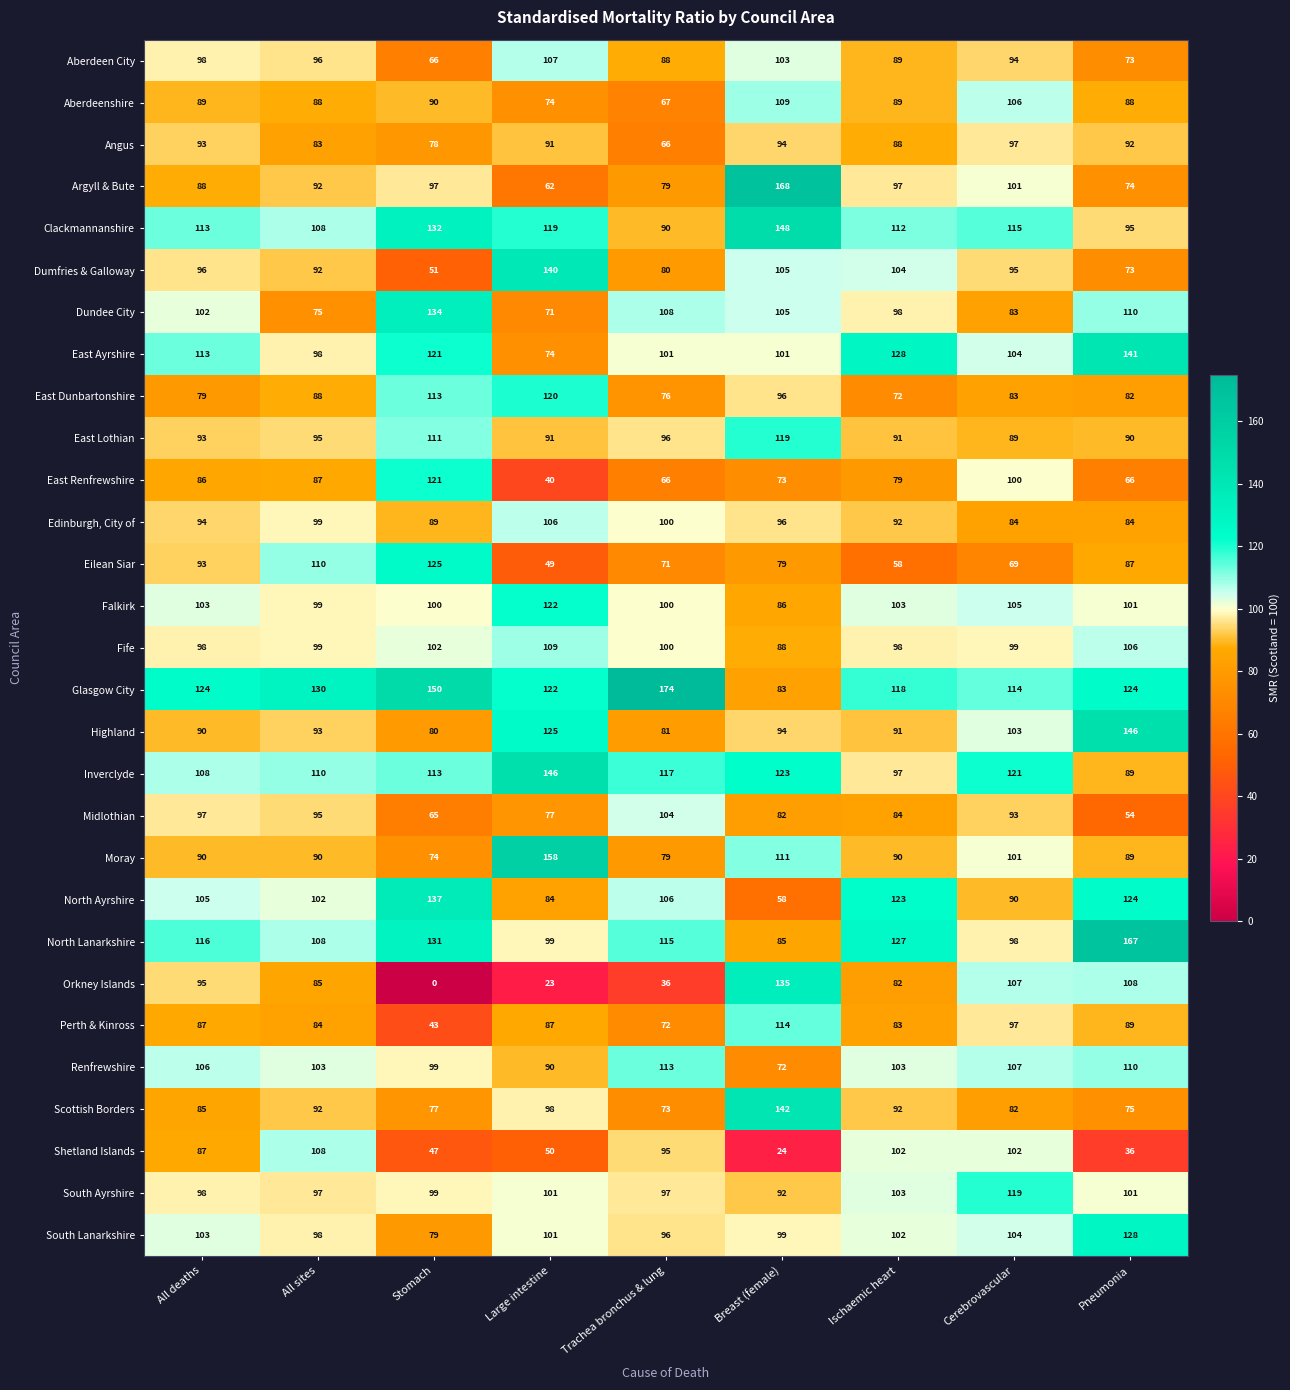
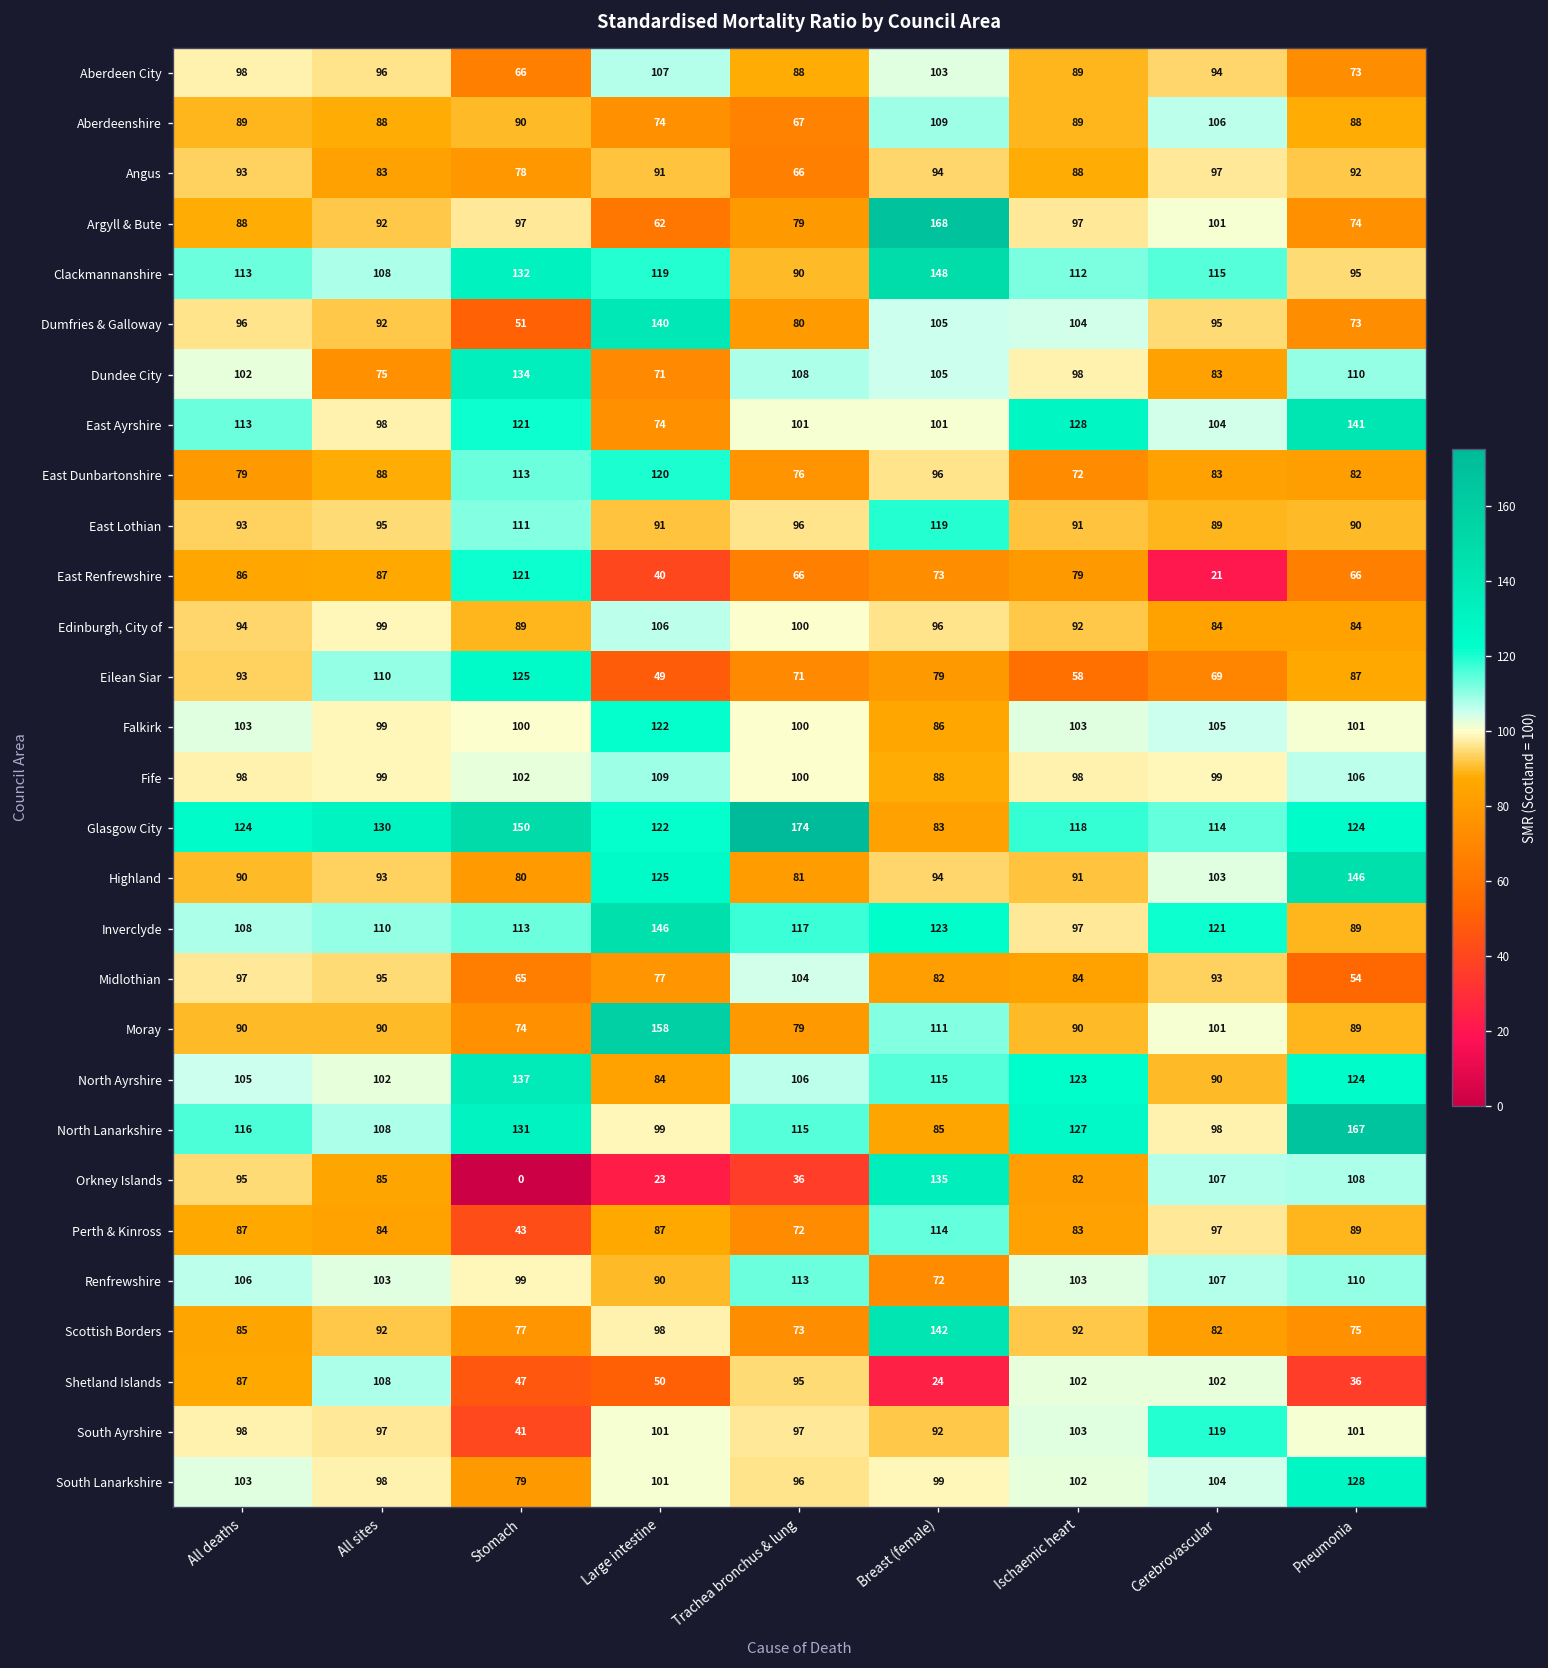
  {
    "East Renfrewshire": {
      "All deaths": 86,
      "All sites": 87,
      "Stomach": 121,
      "Large intestine": 40,
      "Trachea bronchus & lung": 66,
      "Breast (female)": 73,
      "Ischaemic heart": 79,
-     "Cerebrovascular": 100,
+     "Cerebrovascular": 21,
      "Pneumonia": 66
    },
    "North Ayrshire": {
      "All deaths": 105,
      "All sites": 102,
      "Stomach": 137,
      "Large intestine": 84,
      "Trachea bronchus & lung": 106,
-     "Breast (female)": 58,
+     "Breast (female)": 115,
      "Ischaemic heart": 123,
      "Cerebrovascular": 90,
      "Pneumonia": 124
    },
    "South Ayrshire": {
      "All deaths": 98,
      "All sites": 97,
-     "Stomach": 99,
+     "Stomach": 41,
      "Large intestine": 101,
      "Trachea bronchus & lung": 97,
      "Breast (female)": 92,
      "Ischaemic heart": 103,
      "Cerebrovascular": 119,
      "Pneumonia": 101
    }
  }
